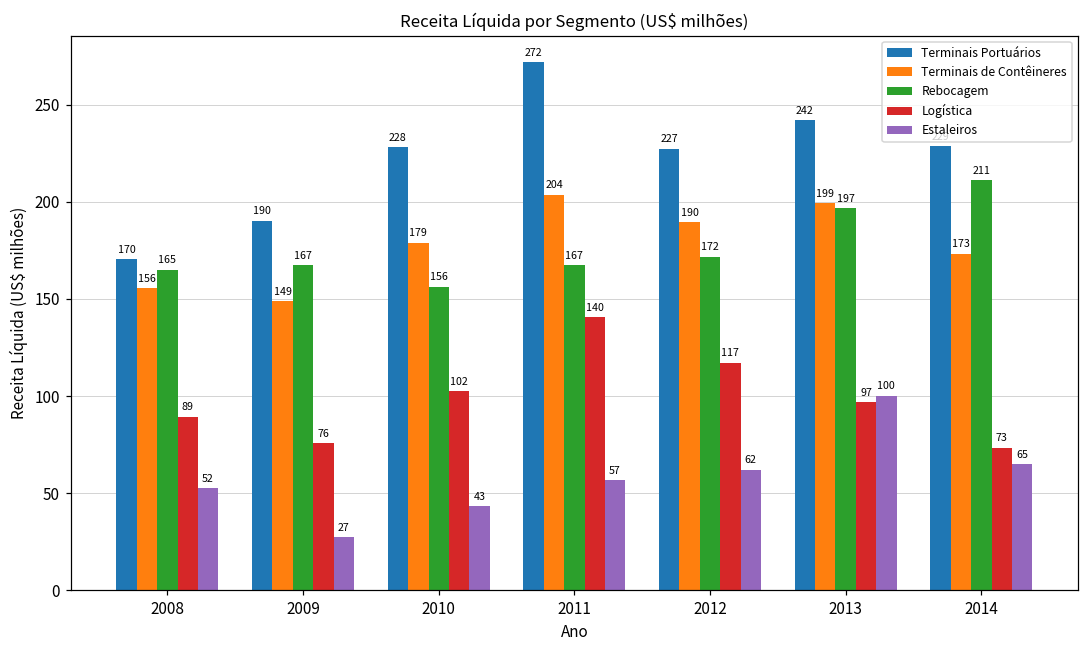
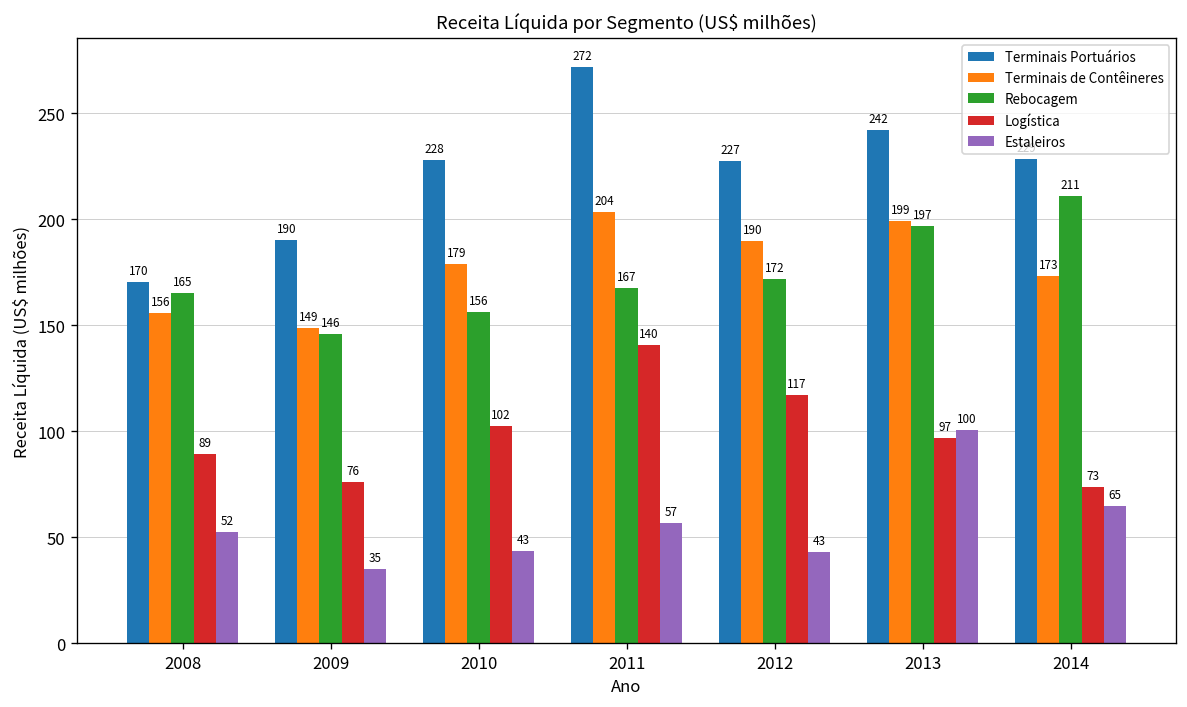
  {
    "Terminais Portuários": {
      "2008": 170,
      "2009": 190,
      "2010": 228,
      "2011": 272,
      "2012": 227,
      "2013": 242
    },
    "Terminais de Contêineres": {
      "2008": 156,
      "2009": 149,
      "2010": 179,
      "2011": 204,
      "2012": 190,
      "2013": 199,
      "2014": 173
    },
    "Rebocagem": {
      "2008": 165,
-     "2009": 167,
+     "2009": 146,
      "2010": 156,
      "2011": 167,
      "2012": 172,
      "2013": 197,
      "2014": 211
    },
    "Logística": {
      "2008": 89,
      "2009": 76,
      "2010": 102,
      "2011": 140,
      "2012": 117,
      "2013": 97,
      "2014": 73
    },
    "Estaleiros": {
      "2008": 52,
-     "2009": 27,
+     "2009": 35,
      "2010": 43,
      "2011": 57,
-     "2012": 62,
+     "2012": 43,
      "2013": 100,
      "2014": 65
    }
  }
